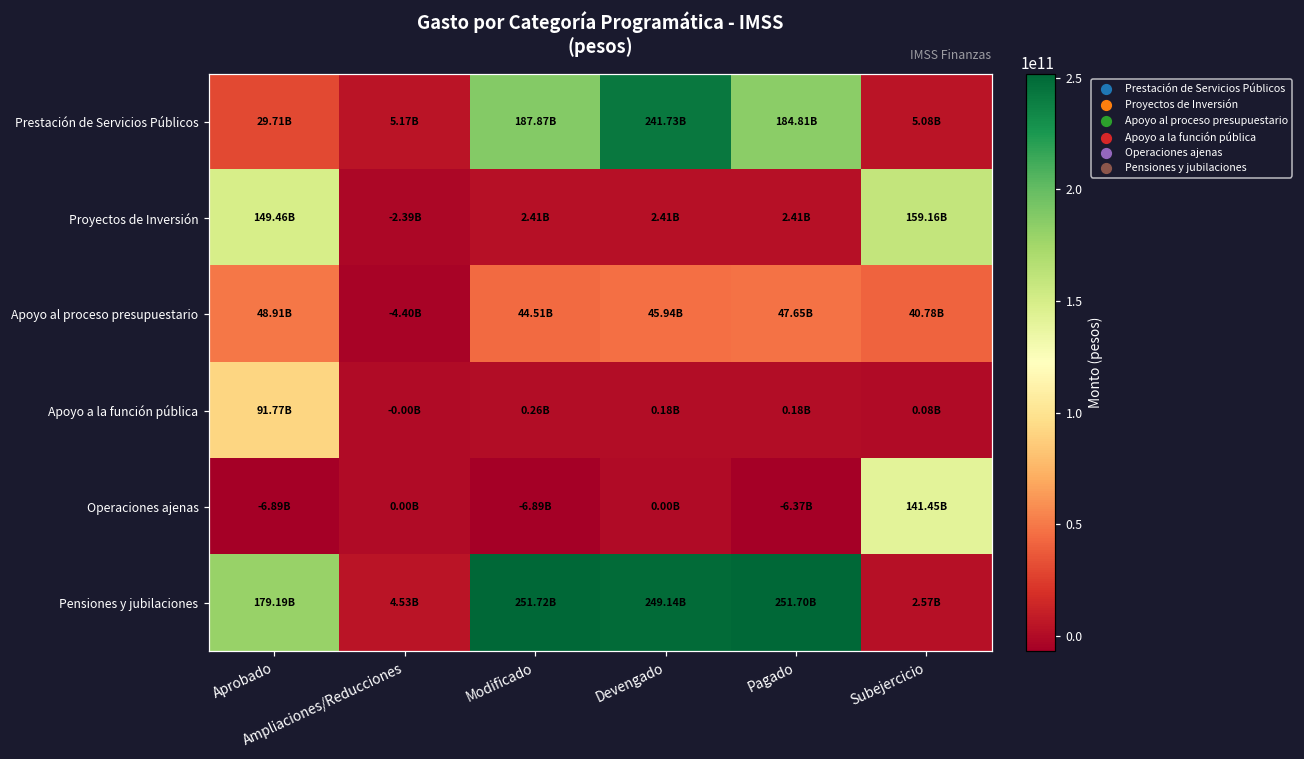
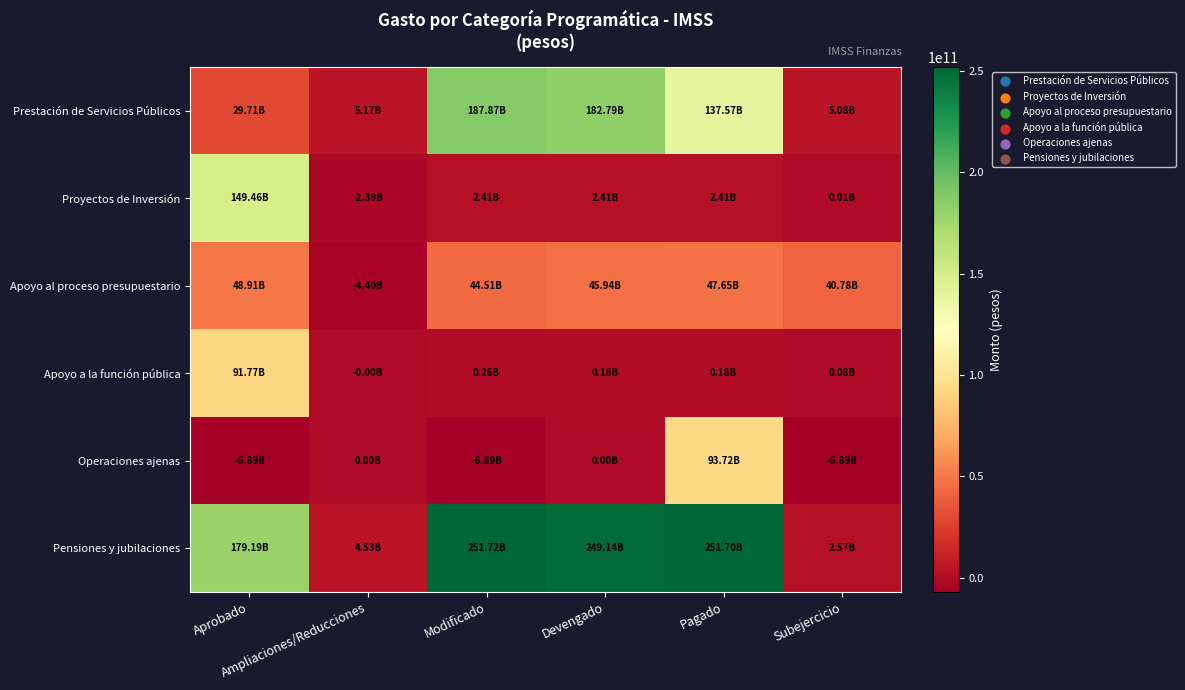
  {
    "Prestación de Servicios Públicos": {
      "Aprobado": "29.71B",
      "Ampliaciones/Reducciones": "5.17B",
      "Modificado": "187.87B",
-     "Devengado": "241.73B",
-     "Pagado": "184.81B",
+     "Devengado": "182.79B",
+     "Pagado": "137.57B",
      "Subejercicio": "5.08B"
    },
    "Proyectos de Inversión": {
      "Aprobado": "149.46B",
      "Ampliaciones/Reducciones": "-2.39B",
      "Modificado": "2.41B",
      "Devengado": "2.41B",
      "Pagado": "2.41B",
-     "Subejercicio": "159.16B"
+     "Subejercicio": "0.01B"
    },
    "Apoyo al proceso presupuestario": {
      "Aprobado": "48.91B",
      "Ampliaciones/Reducciones": "-4.40B",
      "Modificado": "44.51B",
      "Devengado": "45.94B",
      "Pagado": "47.65B",
      "Subejercicio": "40.78B"
    },
    "Apoyo a la función pública": {
      "Aprobado": "91.77B",
      "Ampliaciones/Reducciones": "-0.00B",
      "Modificado": "0.26B",
      "Devengado": "0.18B",
      "Pagado": "0.18B",
      "Subejercicio": "0.08B"
    },
    "Operaciones ajenas": {
      "Aprobado": "-6.89B",
      "Ampliaciones/Reducciones": "0.00B",
      "Modificado": "-6.89B",
      "Devengado": "0.00B",
-     "Pagado": "-6.37B",
-     "Subejercicio": "141.45B"
+     "Pagado": "93.72B",
+     "Subejercicio": "-6.89B"
    },
    "Pensiones y jubilaciones": {
      "Aprobado": "179.19B",
      "Ampliaciones/Reducciones": "4.53B",
      "Modificado": "251.72B",
      "Devengado": "249.14B",
      "Pagado": "251.70B",
      "Subejercicio": "2.57B"
    }
  }
